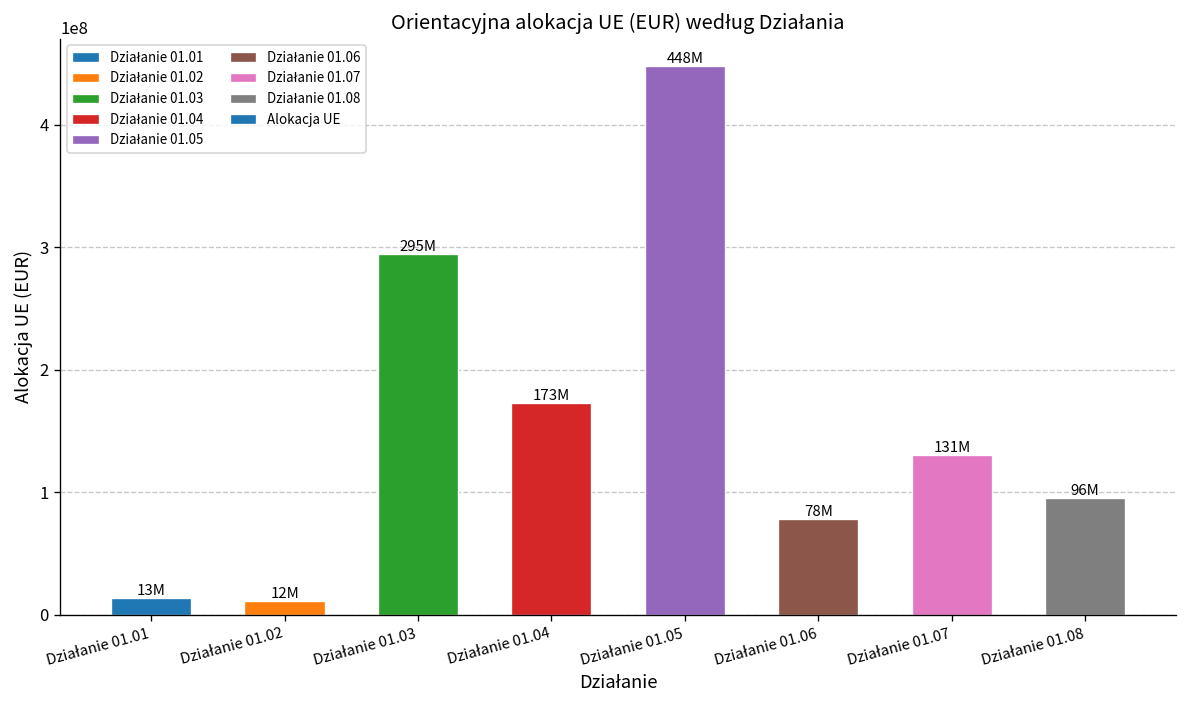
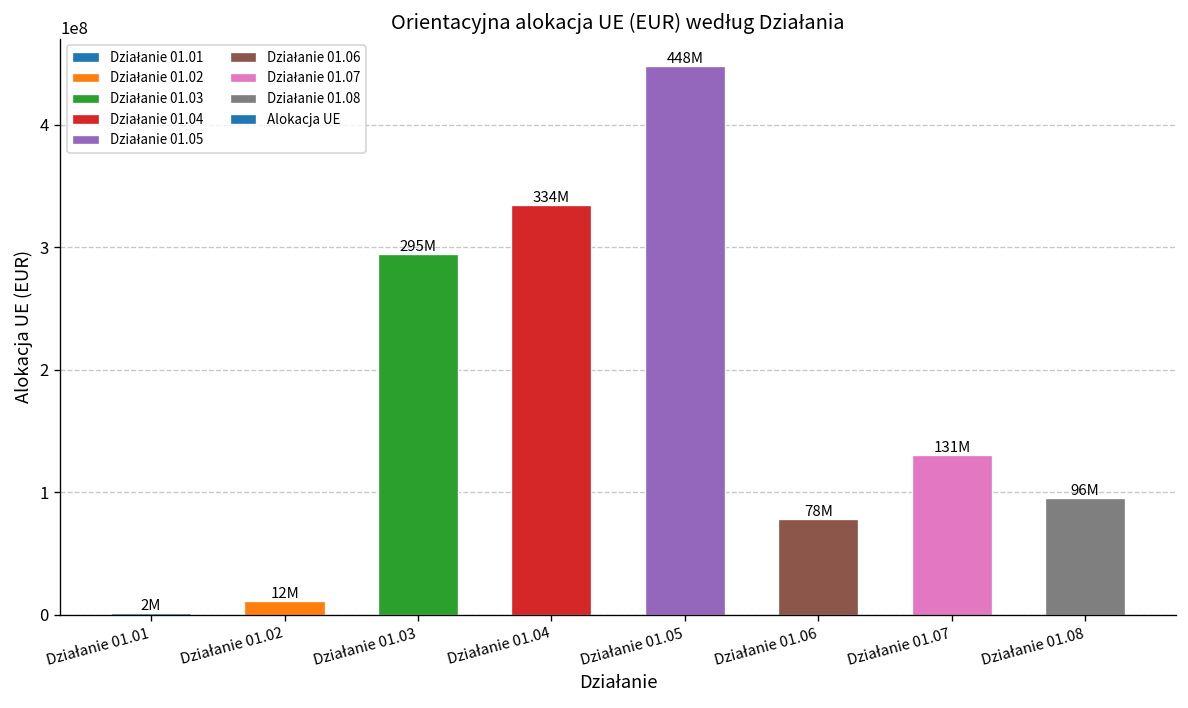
  {
-   "Działanie 01.01": "13M",
+   "Działanie 01.01": "2M",
    "Działanie 01.02": "12M",
    "Działanie 01.03": "295M",
-   "Działanie 01.04": "173M",
+   "Działanie 01.04": "334M",
    "Działanie 01.05": "448M",
    "Działanie 01.06": "78M",
    "Działanie 01.07": "131M",
    "Działanie 01.08": "96M"
  }
